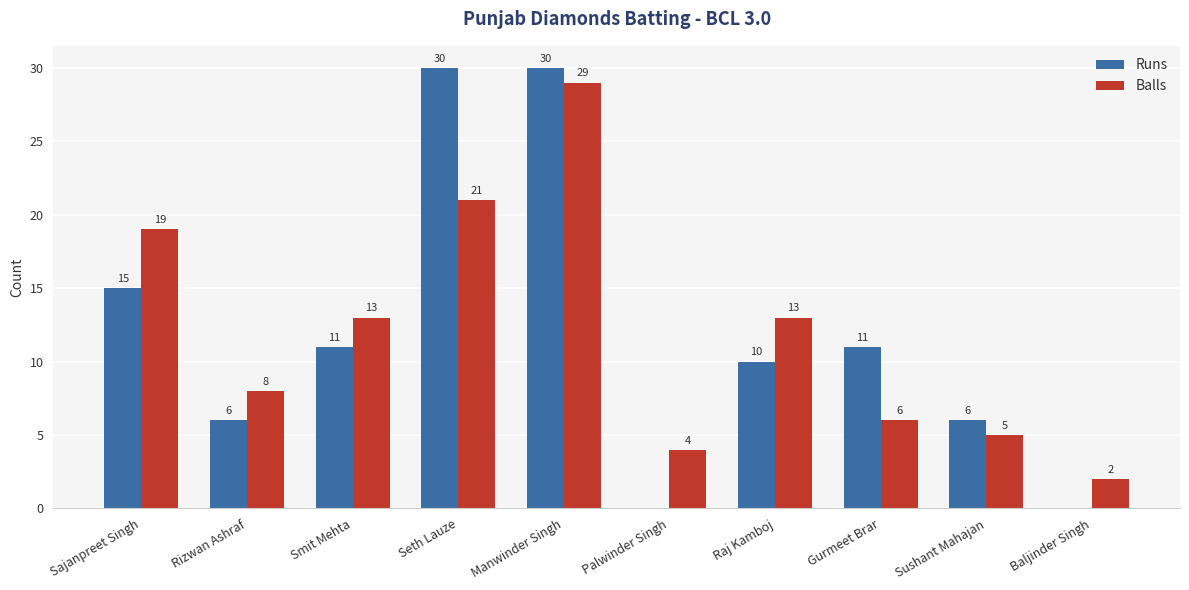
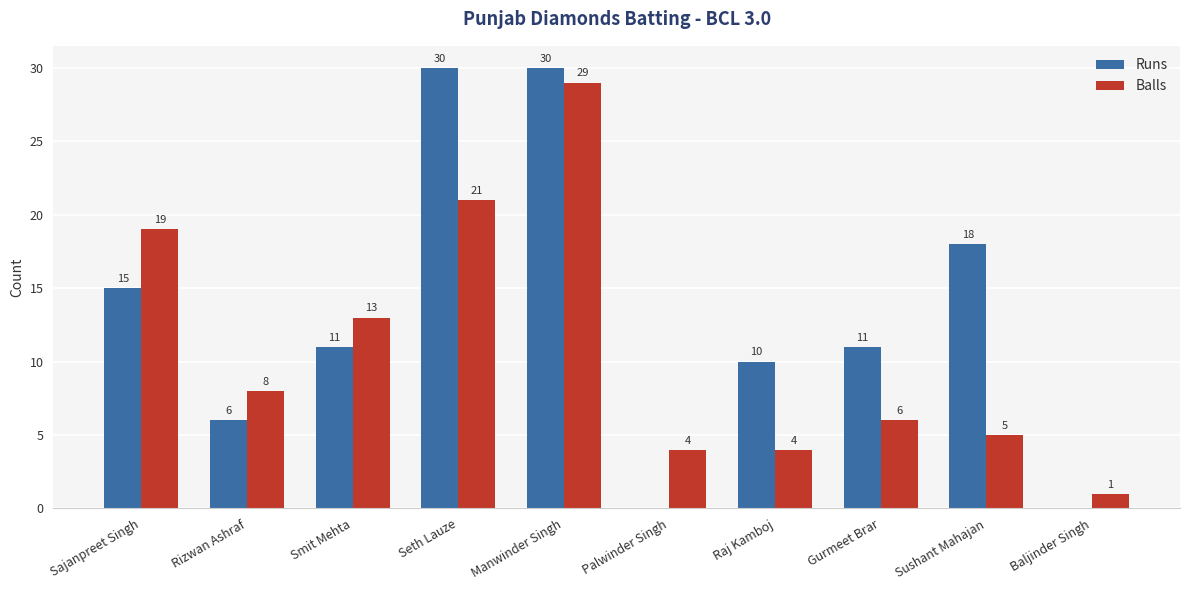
  {
    "Runs": {
      "Sajanpreet Singh": 15,
      "Rizwan Ashraf": 6,
      "Smit Mehta": 11,
      "Seth Lauze": 30,
      "Manwinder Singh": 30,
      "Raj Kamboj": 10,
      "Gurmeet Brar": 11,
-     "Sushant Mahajan": 6
+     "Sushant Mahajan": 18
    },
    "Balls": {
      "Sajanpreet Singh": 19,
      "Rizwan Ashraf": 8,
      "Smit Mehta": 13,
      "Seth Lauze": 21,
      "Manwinder Singh": 29,
      "Palwinder Singh": 4,
-     "Raj Kamboj": 13,
+     "Raj Kamboj": 4,
      "Gurmeet Brar": 6,
      "Sushant Mahajan": 5,
-     "Baljinder Singh": 2
+     "Baljinder Singh": 1
    }
  }
